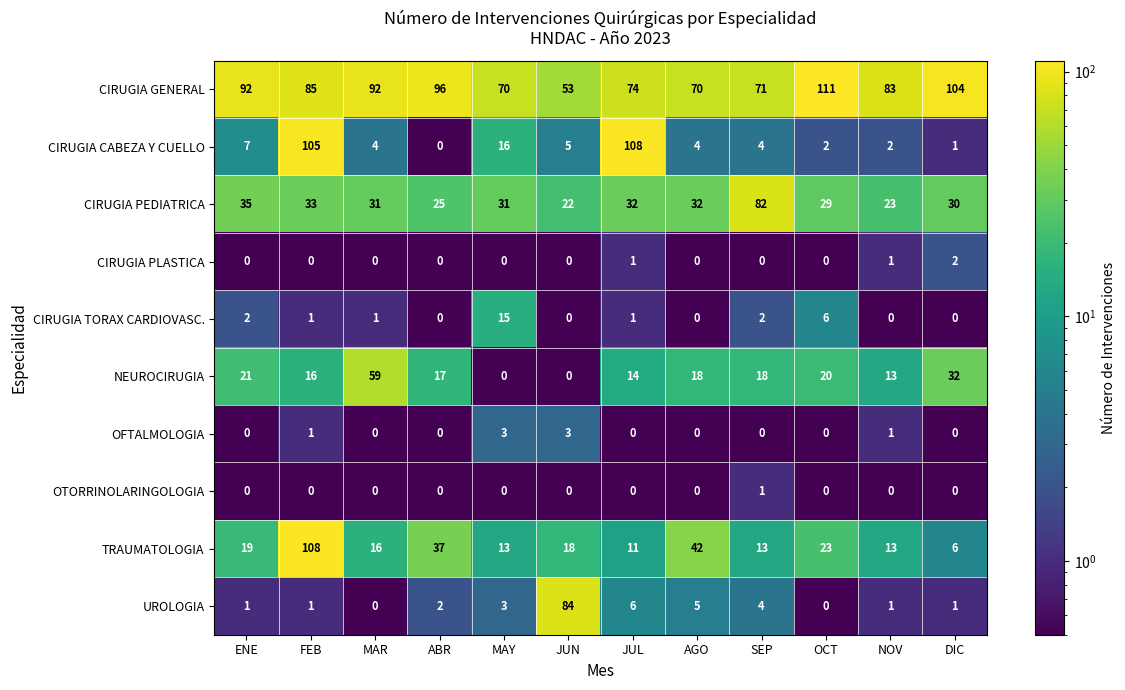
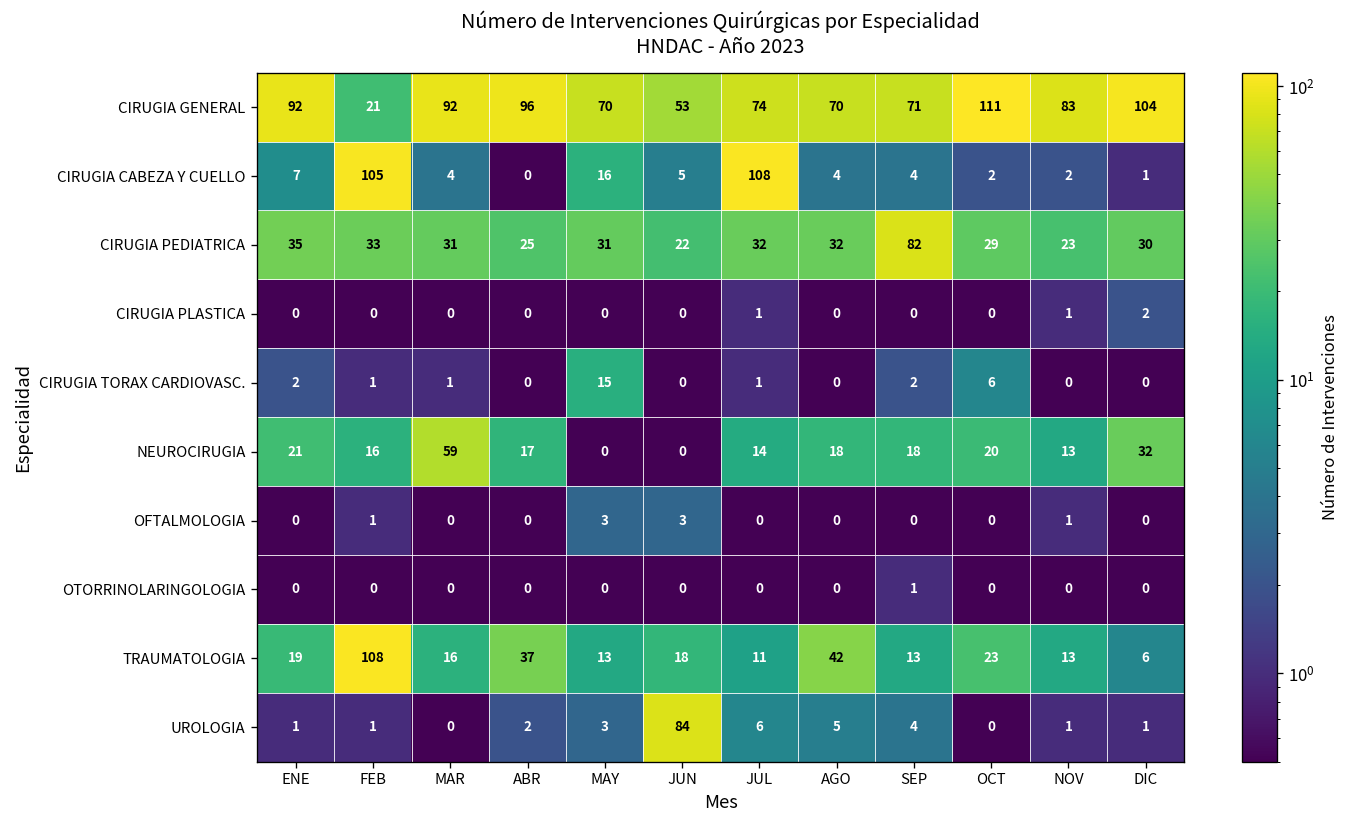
  {
    "CIRUGIA GENERAL": {
      "ENE": 92,
-     "FEB": 85,
+     "FEB": 21,
      "MAR": 92,
      "ABR": 96,
      "MAY": 70,
      "JUN": 53,
      "JUL": 74,
      "AGO": 70,
      "SEP": 71,
      "OCT": 111,
      "NOV": 83,
      "DIC": 104
    },
    "CIRUGIA CABEZA Y CUELLO": {
      "ENE": 7,
      "FEB": 105,
      "MAR": 4,
      "ABR": 0,
      "MAY": 16,
      "JUN": 5,
      "JUL": 108,
      "AGO": 4,
      "SEP": 4,
      "OCT": 2,
      "NOV": 2,
      "DIC": 1
    },
    "CIRUGIA PEDIATRICA": {
      "ENE": 35,
      "FEB": 33,
      "MAR": 31,
      "ABR": 25,
      "MAY": 31,
      "JUN": 22,
      "JUL": 32,
      "AGO": 32,
      "SEP": 82,
      "OCT": 29,
      "NOV": 23,
      "DIC": 30
    },
    "CIRUGIA PLASTICA": {
      "ENE": 0,
      "FEB": 0,
      "MAR": 0,
      "ABR": 0,
      "MAY": 0,
      "JUN": 0,
      "JUL": 1,
      "AGO": 0,
      "SEP": 0,
      "OCT": 0,
      "NOV": 1,
      "DIC": 2
    },
    "CIRUGIA TORAX CARDIOVASC.": {
      "ENE": 2,
      "FEB": 1,
      "MAR": 1,
      "ABR": 0,
      "MAY": 15,
      "JUN": 0,
      "JUL": 1,
      "AGO": 0,
      "SEP": 2,
      "OCT": 6,
      "NOV": 0,
      "DIC": 0
    },
    "NEUROCIRUGIA": {
      "ENE": 21,
      "FEB": 16,
      "MAR": 59,
      "ABR": 17,
      "MAY": 0,
      "JUN": 0,
      "JUL": 14,
      "AGO": 18,
      "SEP": 18,
      "OCT": 20,
      "NOV": 13,
      "DIC": 32
    },
    "OFTALMOLOGIA": {
      "ENE": 0,
      "FEB": 1,
      "MAR": 0,
      "ABR": 0,
      "MAY": 3,
      "JUN": 3,
      "JUL": 0,
      "AGO": 0,
      "SEP": 0,
      "OCT": 0,
      "NOV": 1,
      "DIC": 0
    },
    "OTORRINOLARINGOLOGIA": {
      "ENE": 0,
      "FEB": 0,
      "MAR": 0,
      "ABR": 0,
      "MAY": 0,
      "JUN": 0,
      "JUL": 0,
      "AGO": 0,
      "SEP": 1,
      "OCT": 0,
      "NOV": 0,
      "DIC": 0
    },
    "TRAUMATOLOGIA": {
      "ENE": 19,
      "FEB": 108,
      "MAR": 16,
      "ABR": 37,
      "MAY": 13,
      "JUN": 18,
      "JUL": 11,
      "AGO": 42,
      "SEP": 13,
      "OCT": 23,
      "NOV": 13,
      "DIC": 6
    },
    "UROLOGIA": {
      "ENE": 1,
      "FEB": 1,
      "MAR": 0,
      "ABR": 2,
      "MAY": 3,
      "JUN": 84,
      "JUL": 6,
      "AGO": 5,
      "SEP": 4,
      "OCT": 0,
      "NOV": 1,
      "DIC": 1
    }
  }
